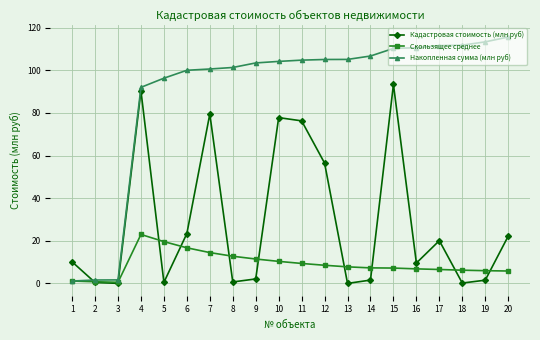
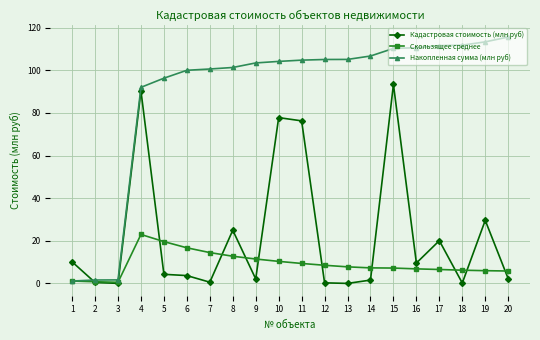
  {
    "Кадастровая стоимость (млн руб)": {
      "1": 10,
      "4": 90,
-     "5": 1,
-     "6": 23,
-     "7": 80,
-     "8": 1,
+     "5": 4,
+     "6": 4,
+     "7": 1,
+     "8": 25,
      "9": 2,
      "10": 78,
      "11": 76,
-     "12": 56,
+     "12": 0,
      "13": 0,
      "14": 2,
      "15": 93,
      "16": 10,
      "17": 20,
      "18": 0,
-     "19": 2,
-     "20": 22
+     "19": 30,
+     "20": 2
    }
  }
